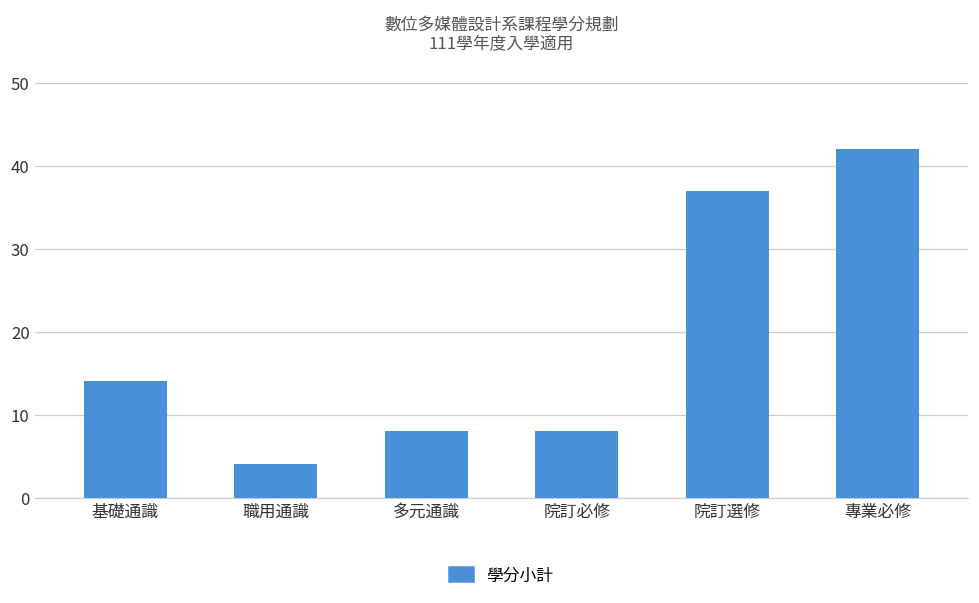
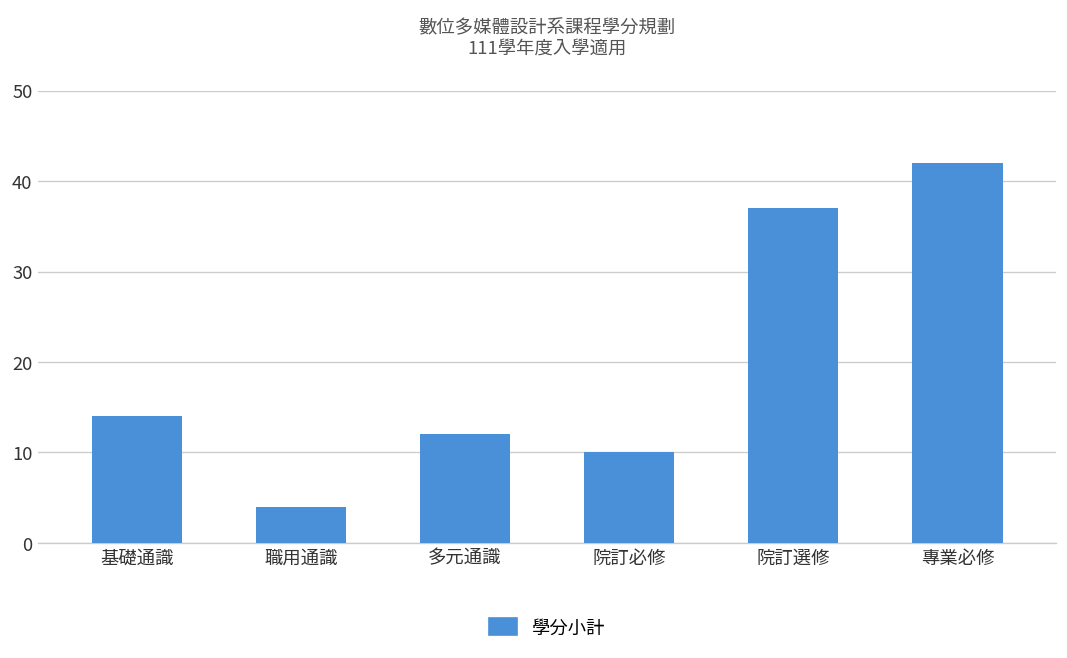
  {
    "基礎通識": 14,
    "職用通識": 4,
-   "多元通識": 8,
-   "院訂必修": 8,
+   "多元通識": 12,
+   "院訂必修": 10,
    "院訂選修": 37,
    "專業必修": 42
  }
